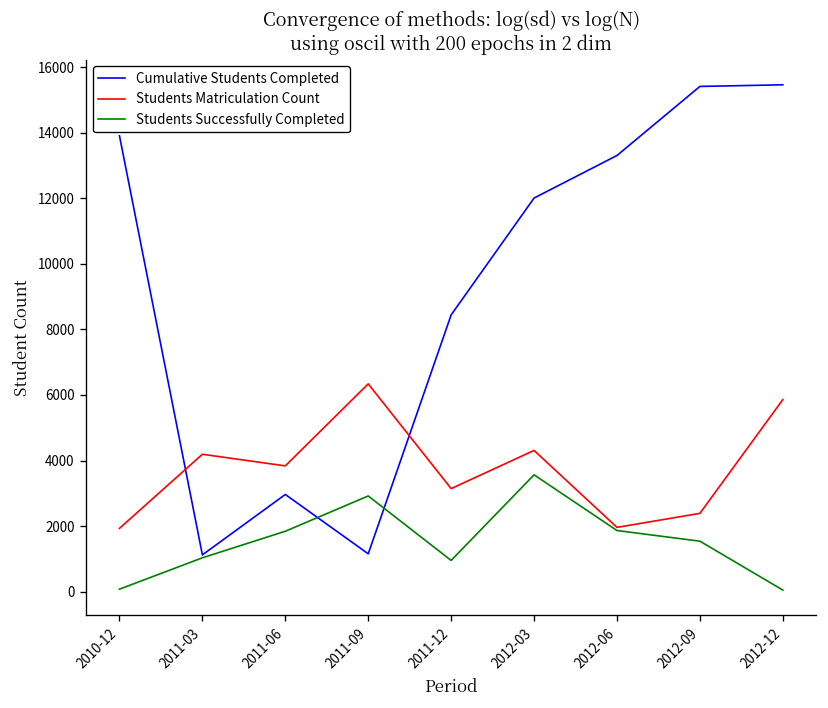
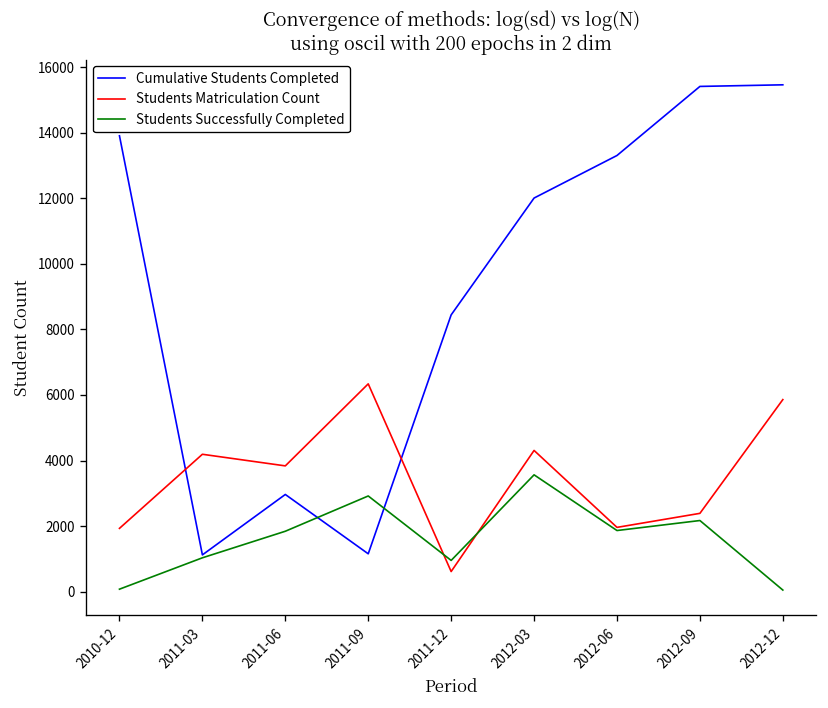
  {
    "Cumulative Students Completed": {
      "2010-12": 13900,
      "2011-06": 3000,
      "2011-09": 1200,
      "2011-12": 8400,
      "2012-03": 12000,
      "2012-06": 13300,
      "2012-09": 15400,
      "2012-12": 15500
    },
    "Students Matriculation Count": {
      "2010-12": 1900,
      "2011-03": 4200,
      "2011-06": 3800,
      "2011-09": 6300,
-     "2011-12": 3100,
+     "2011-12": 600,
      "2012-03": 4300,
      "2012-06": 2000,
      "2012-09": 2400,
      "2012-12": 5900
    },
    "Students Successfully Completed": {
      "2010-12": 100,
      "2011-06": 1800,
      "2011-09": 2900,
      "2011-12": 1000,
      "2012-03": 3600,
      "2012-06": 1900,
-     "2012-09": 1500,
+     "2012-09": 2200,
      "2012-12": 0
    }
  }
